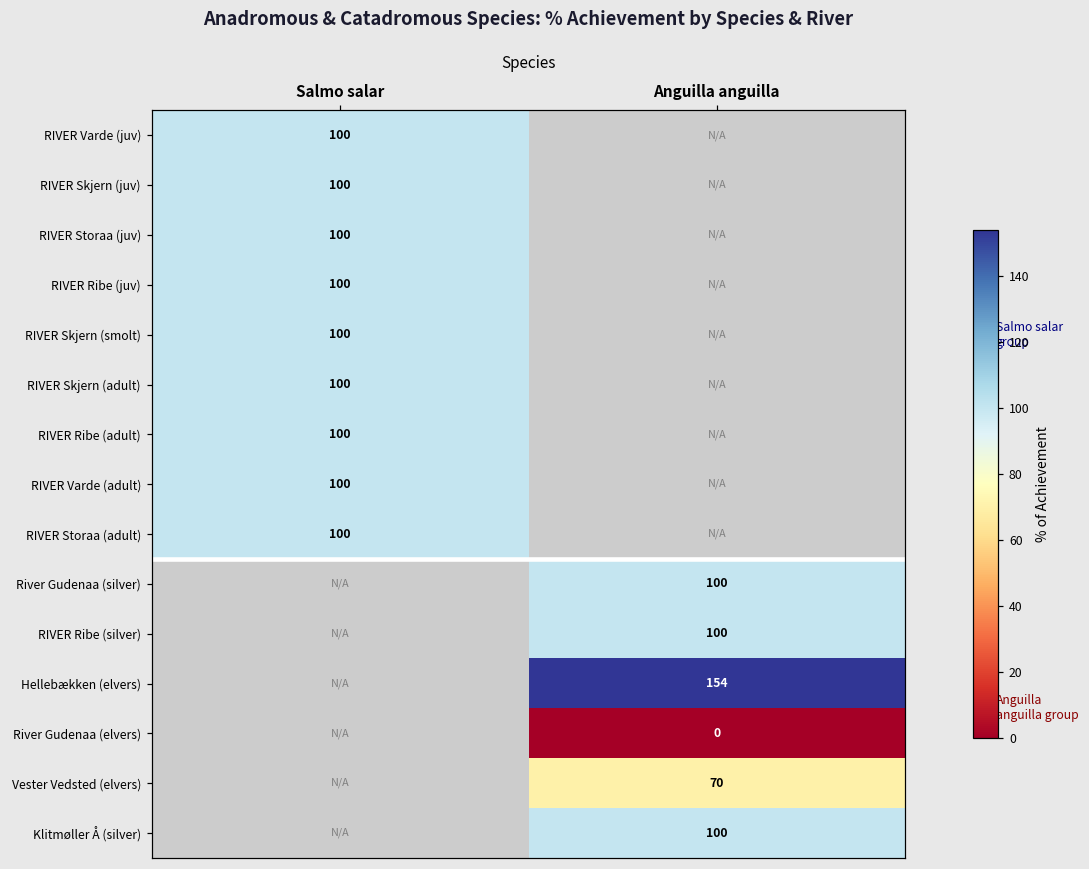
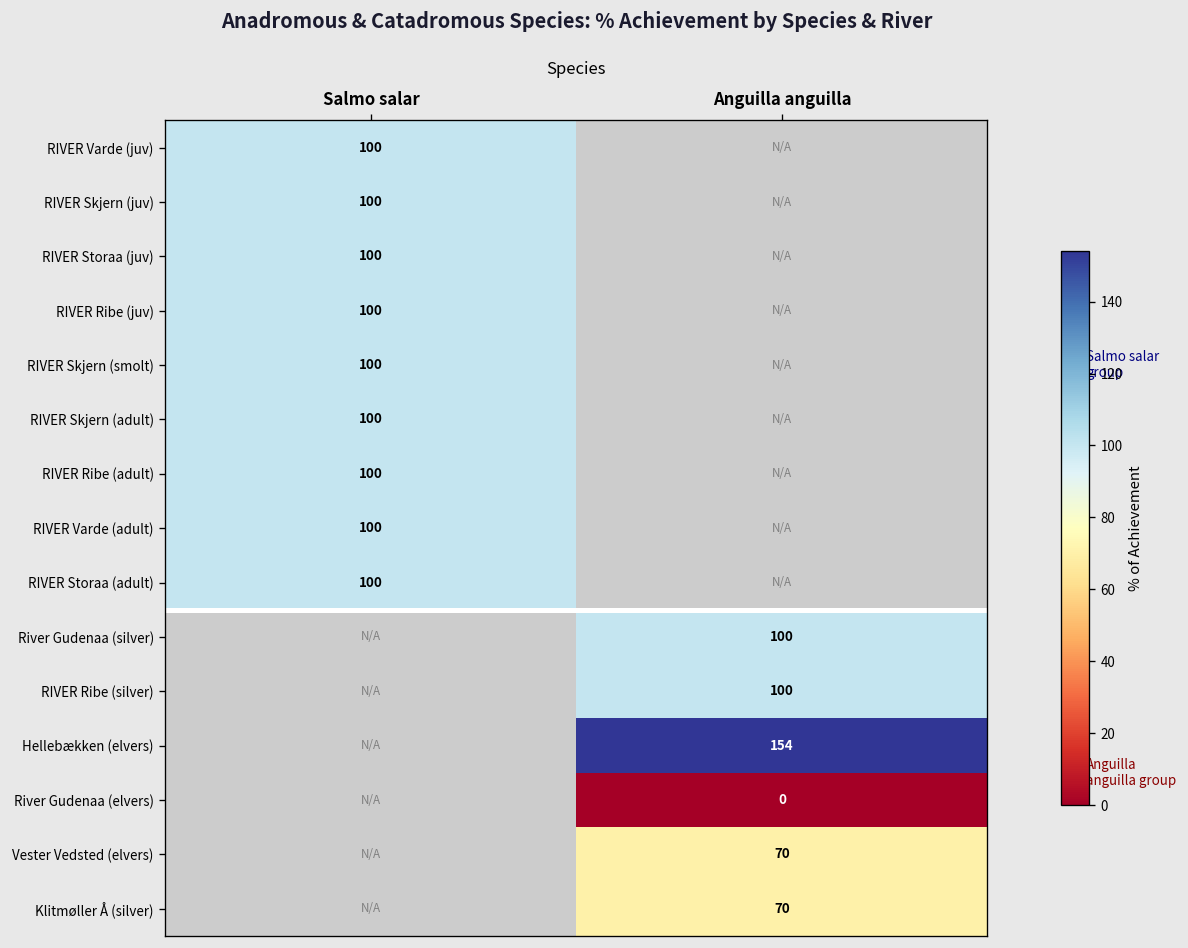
  {
    "RIVER Varde (juv)": {
      "Salmo salar": 100
    },
    "RIVER Skjern (juv)": {
      "Salmo salar": 100
    },
    "RIVER Storaa (juv)": {
      "Salmo salar": 100
    },
    "RIVER Ribe (juv)": {
      "Salmo salar": 100
    },
    "RIVER Skjern (smolt)": {
      "Salmo salar": 100
    },
    "RIVER Skjern (adult)": {
      "Salmo salar": 100
    },
    "RIVER Ribe (adult)": {
      "Salmo salar": 100
    },
    "RIVER Varde (adult)": {
      "Salmo salar": 100
    },
    "RIVER Storaa (adult)": {
      "Salmo salar": 100
    },
    "River Gudenaa (silver)": {
      "Anguilla anguilla": 100
    },
    "RIVER Ribe (silver)": {
      "Anguilla anguilla": 100
    },
    "Hellebækken (elvers)": {
      "Anguilla anguilla": 154
    },
    "River Gudenaa (elvers)": {
      "Anguilla anguilla": 0
    },
    "Vester Vedsted (elvers)": {
      "Anguilla anguilla": 70
    },
    "Klitmøller Å (silver)": {
-     "Anguilla anguilla": 100
+     "Anguilla anguilla": 70
    }
  }
